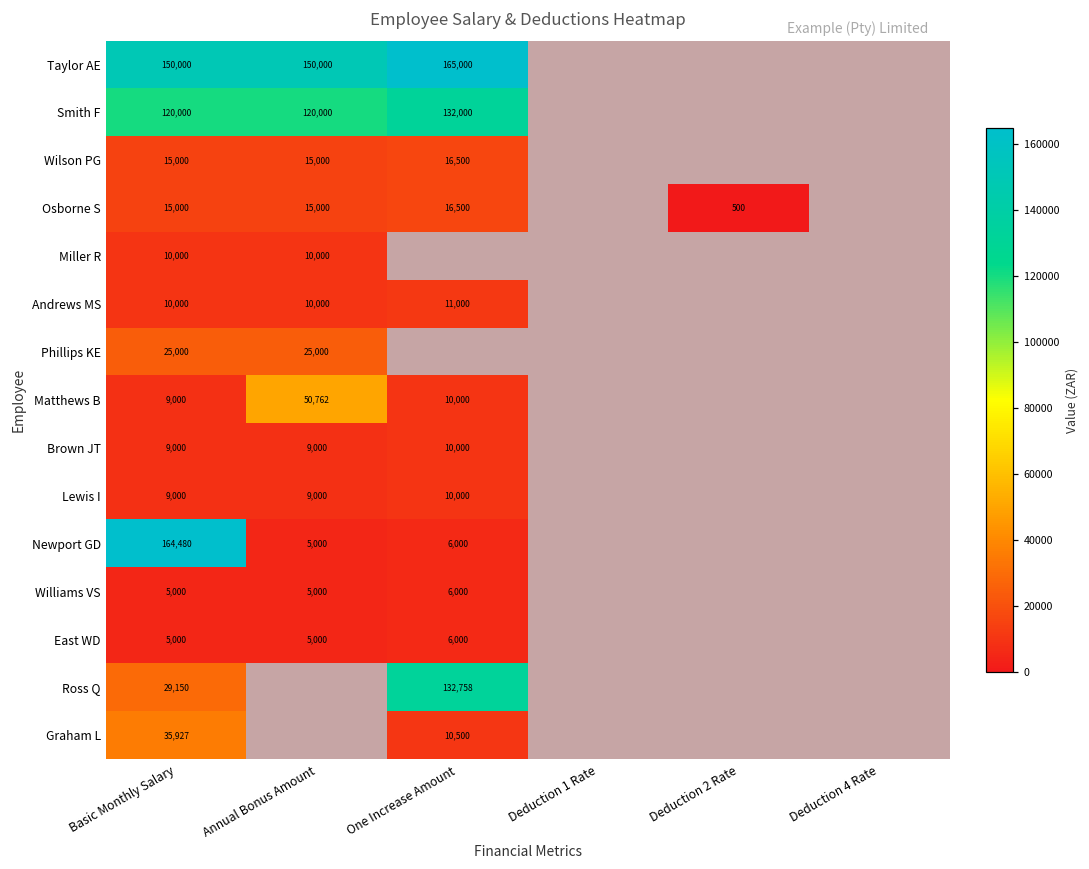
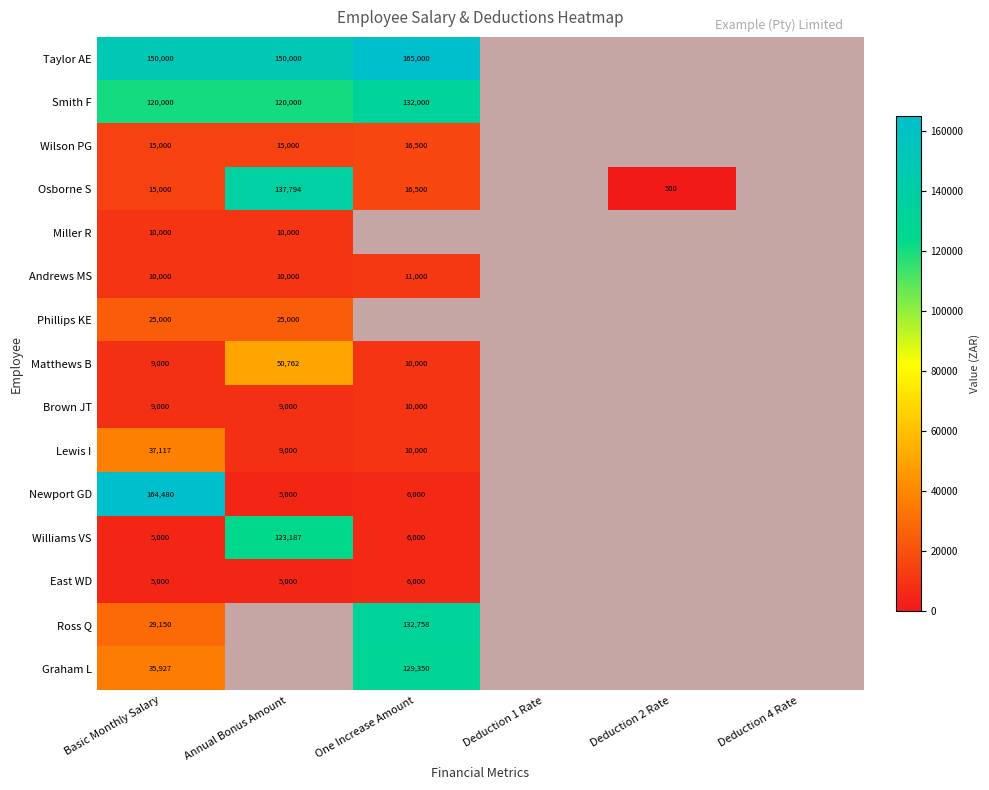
  {
    "Taylor AE": {
      "Basic Monthly Salary": "150,000",
      "Annual Bonus Amount": "150,000",
      "One Increase Amount": "165,000"
    },
    "Smith F": {
      "Basic Monthly Salary": "120,000",
      "Annual Bonus Amount": "120,000",
      "One Increase Amount": "132,000"
    },
    "Wilson PG": {
      "Basic Monthly Salary": "15,000",
      "Annual Bonus Amount": "15,000",
      "One Increase Amount": "16,500"
    },
    "Osborne S": {
      "Basic Monthly Salary": "15,000",
-     "Annual Bonus Amount": "15,000",
+     "Annual Bonus Amount": "137,794",
      "One Increase Amount": "16,500",
      "Deduction 2 Rate": "500"
    },
    "Miller R": {
      "Basic Monthly Salary": "10,000",
      "Annual Bonus Amount": "10,000"
    },
    "Andrews MS": {
      "Basic Monthly Salary": "10,000",
      "Annual Bonus Amount": "10,000",
      "One Increase Amount": "11,000"
    },
    "Phillips KE": {
      "Basic Monthly Salary": "25,000",
      "Annual Bonus Amount": "25,000"
    },
    "Matthews B": {
      "Basic Monthly Salary": "9,000",
      "Annual Bonus Amount": "50,762",
      "One Increase Amount": "10,000"
    },
    "Brown JT": {
      "Basic Monthly Salary": "9,000",
      "Annual Bonus Amount": "9,000",
      "One Increase Amount": "10,000"
    },
    "Lewis I": {
-     "Basic Monthly Salary": "9,000",
+     "Basic Monthly Salary": "37,117",
      "Annual Bonus Amount": "9,000",
      "One Increase Amount": "10,000"
    },
    "Newport GD": {
      "Basic Monthly Salary": "164,480",
      "Annual Bonus Amount": "5,000",
      "One Increase Amount": "6,000"
    },
    "Williams VS": {
      "Basic Monthly Salary": "5,000",
-     "Annual Bonus Amount": "5,000",
+     "Annual Bonus Amount": "123,187",
      "One Increase Amount": "6,000"
    },
    "East WD": {
      "Basic Monthly Salary": "5,000",
      "Annual Bonus Amount": "5,000",
      "One Increase Amount": "6,000"
    },
    "Ross Q": {
      "Basic Monthly Salary": "29,150",
      "One Increase Amount": "132,758"
    },
    "Graham L": {
      "Basic Monthly Salary": "35,927",
-     "One Increase Amount": "10,500"
+     "One Increase Amount": "129,350"
    }
  }
